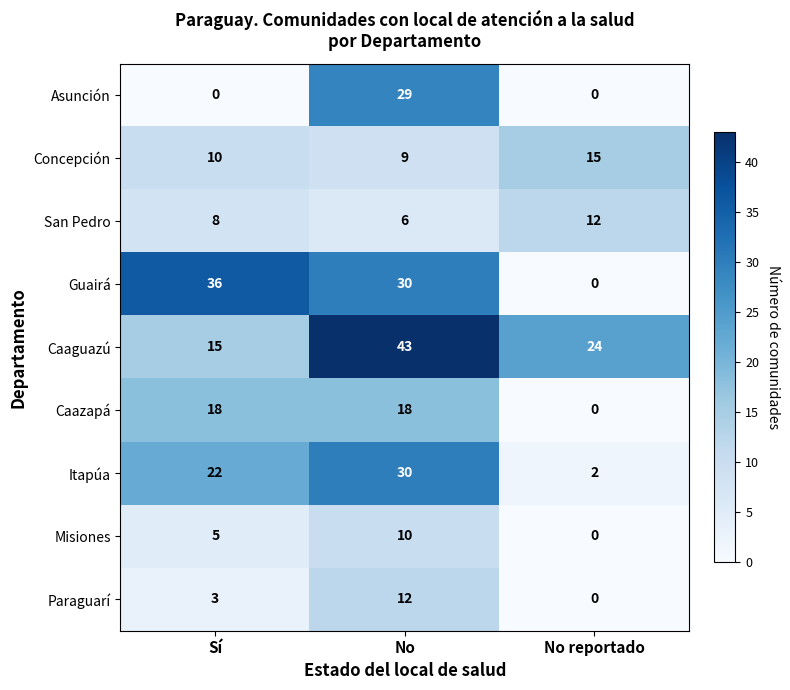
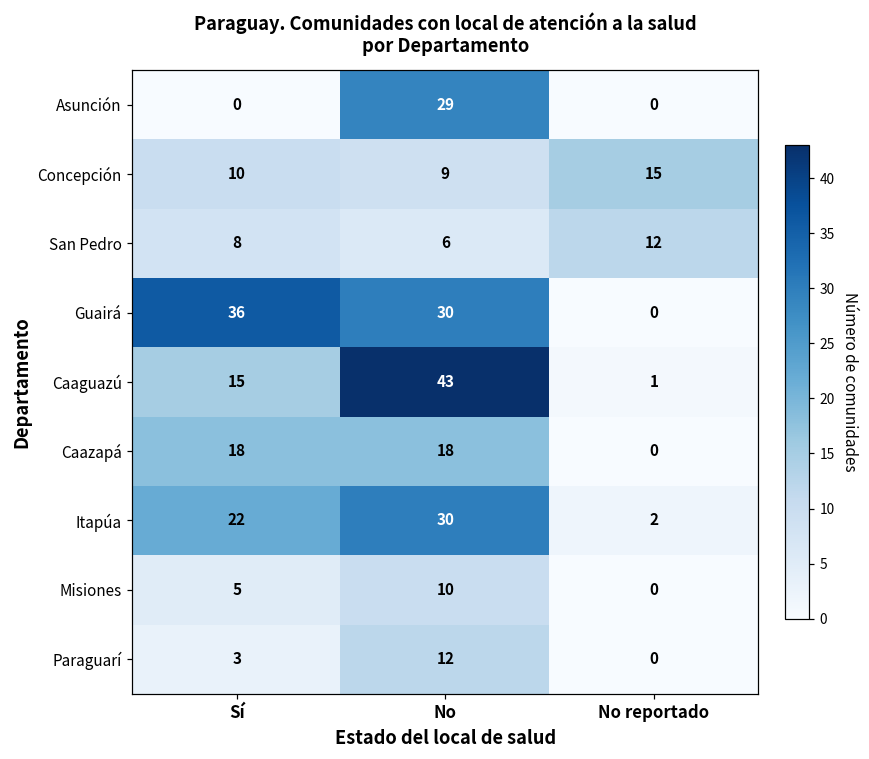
  {
    "Asunción": {
      "Sí": 0,
      "No": 29,
      "No reportado": 0
    },
    "Concepción": {
      "Sí": 10,
      "No": 9,
      "No reportado": 15
    },
    "San Pedro": {
      "Sí": 8,
      "No": 6,
      "No reportado": 12
    },
    "Guairá": {
      "Sí": 36,
      "No": 30,
      "No reportado": 0
    },
    "Caaguazú": {
      "Sí": 15,
      "No": 43,
-     "No reportado": 24
+     "No reportado": 1
    },
    "Caazapá": {
      "Sí": 18,
      "No": 18,
      "No reportado": 0
    },
    "Itapúa": {
      "Sí": 22,
      "No": 30,
      "No reportado": 2
    },
    "Misiones": {
      "Sí": 5,
      "No": 10,
      "No reportado": 0
    },
    "Paraguarí": {
      "Sí": 3,
      "No": 12,
      "No reportado": 0
    }
  }
